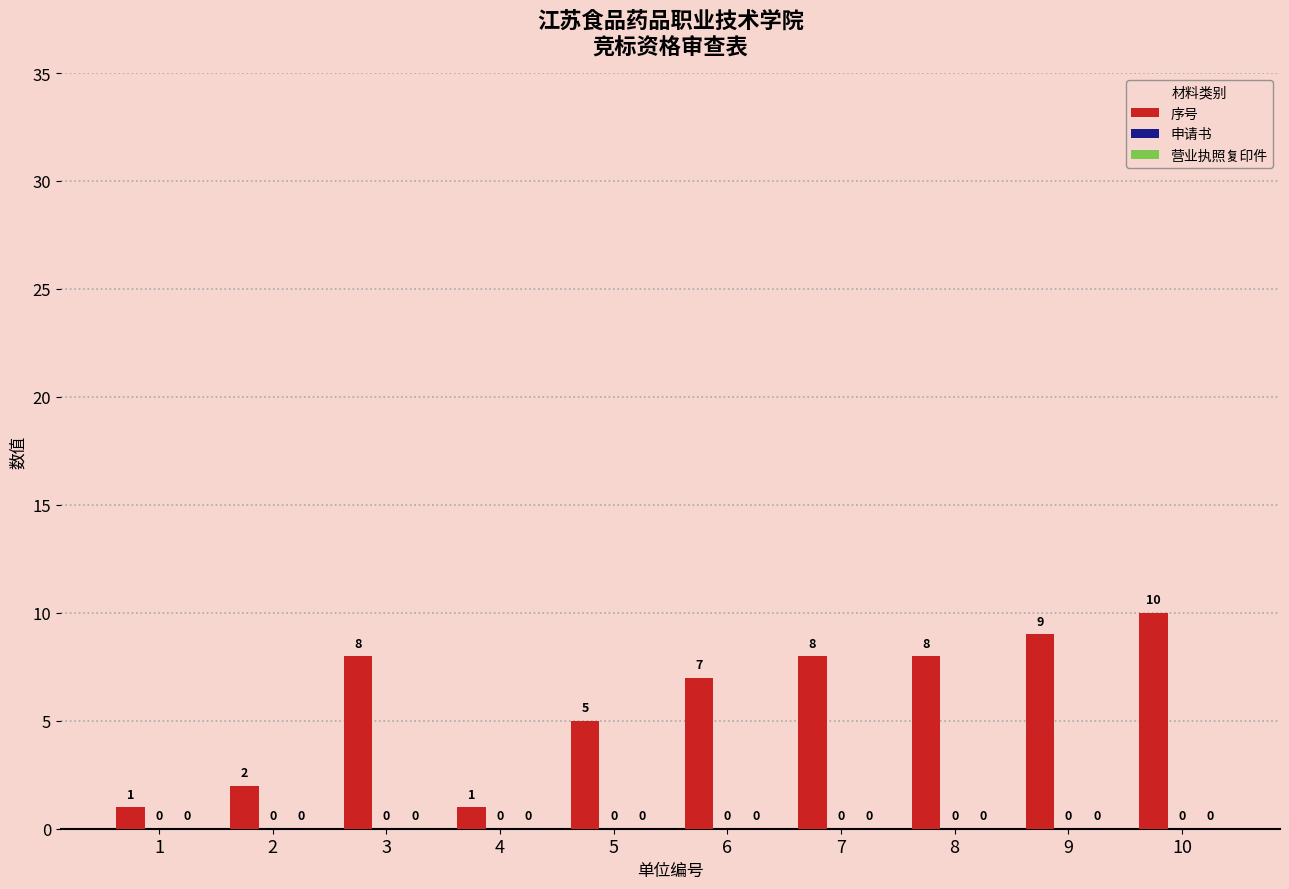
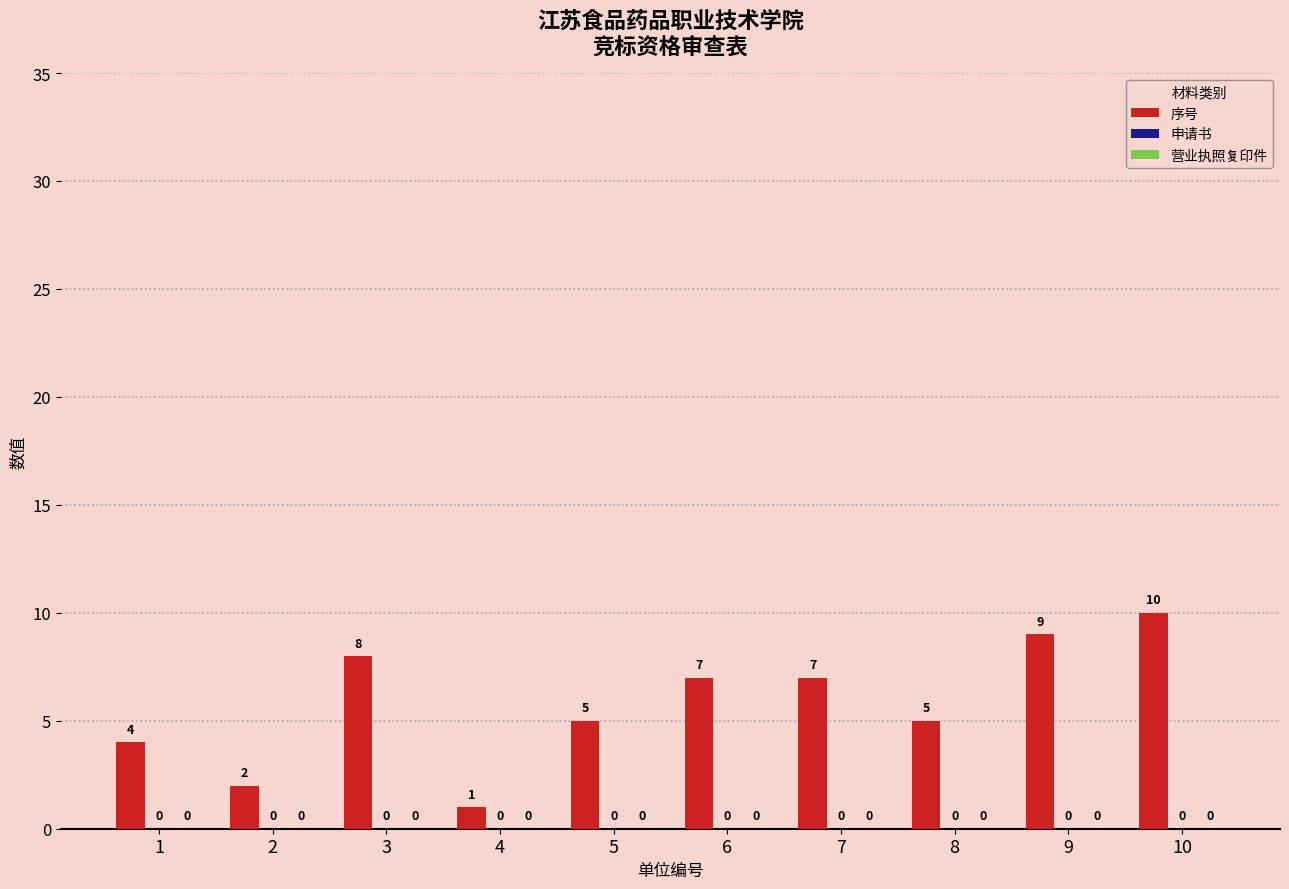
  {
    "序号": {
-     "1": 1,
+     "1": 4,
      "2": 2,
      "3": 8,
      "4": 1,
      "5": 5,
      "6": 7,
-     "7": 8,
-     "8": 8,
+     "7": 7,
+     "8": 5,
      "9": 9,
      "10": 10
    },
    "申请书": {
      "1": 0,
      "2": 0,
      "3": 0,
      "4": 0,
      "5": 0,
      "6": 0,
      "7": 0,
      "8": 0,
      "9": 0,
      "10": 0
    },
    "营业执照复印件": {
      "1": 0,
      "2": 0,
      "3": 0,
      "4": 0,
      "5": 0,
      "6": 0,
      "7": 0,
      "8": 0,
      "9": 0,
      "10": 0
    }
  }
